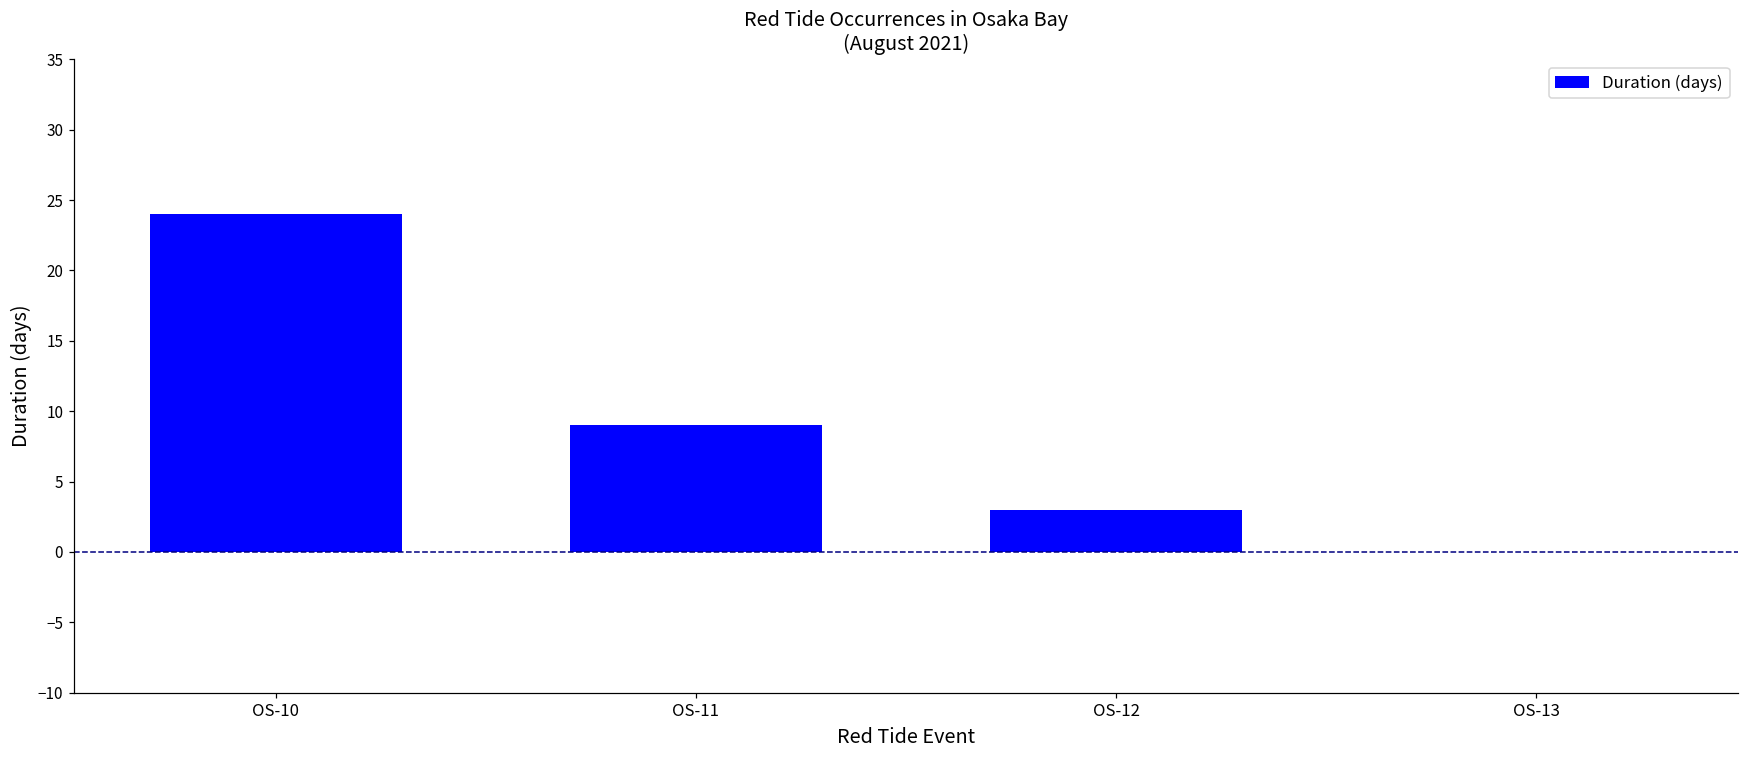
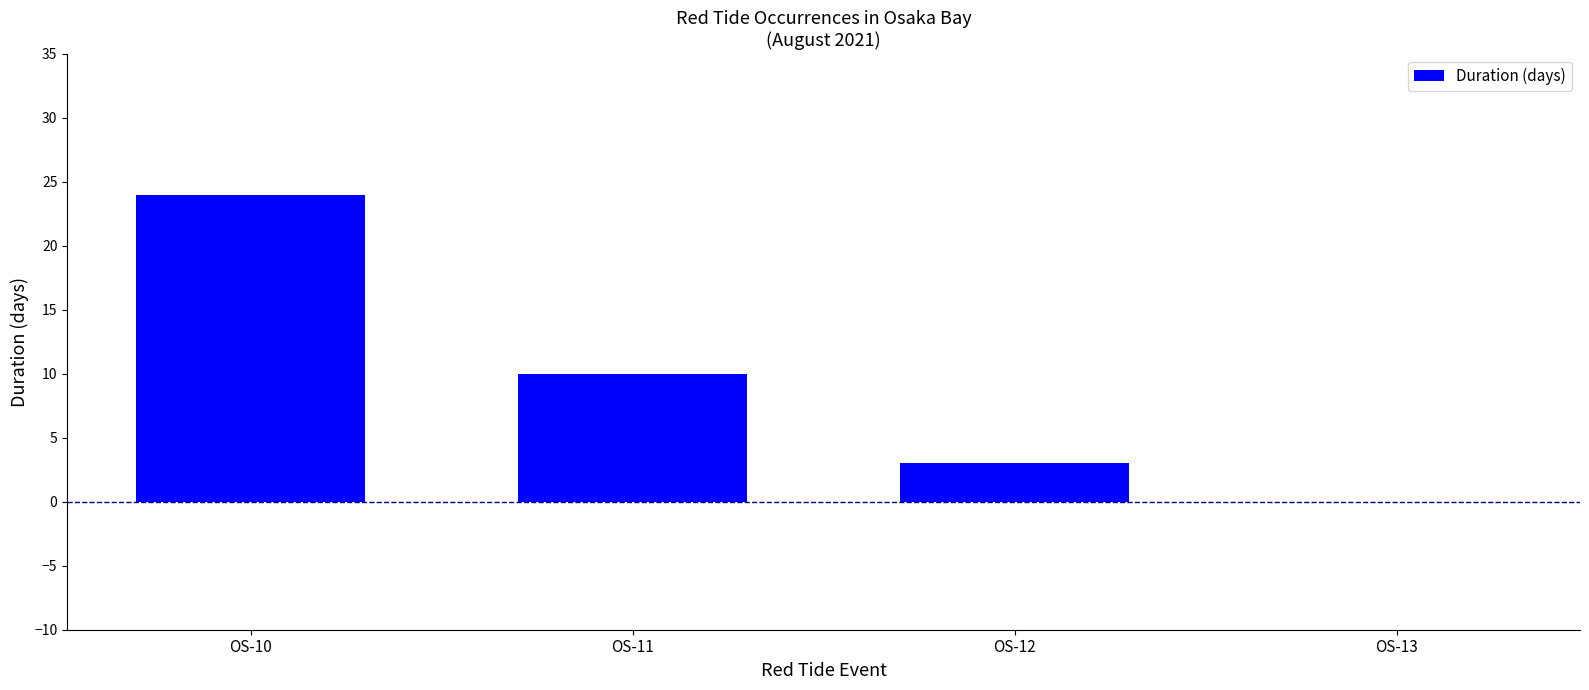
  {
    "OS-10": 24,
-   "OS-11": 9,
+   "OS-11": 10,
    "OS-12": 3,
    "OS-13": 0
  }
